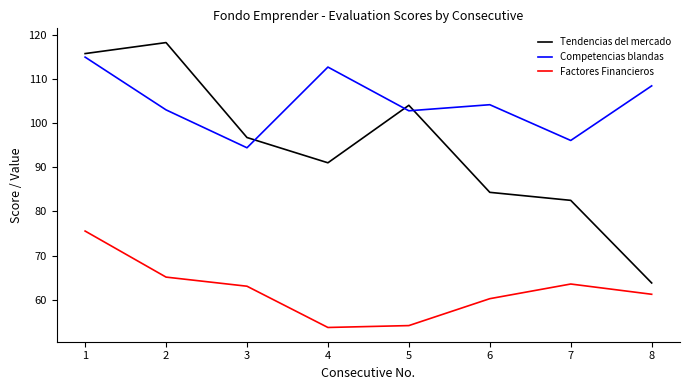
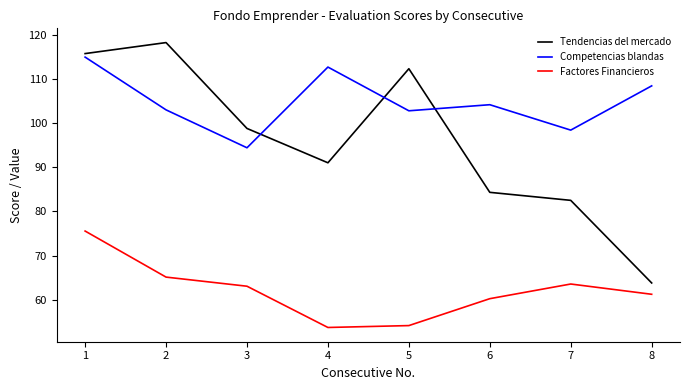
  {
    "Tendencias del mercado": {
      "1": 116,
      "2": 118,
-     "3": 97,
+     "3": 99,
      "4": 91,
-     "5": 104,
+     "5": 112,
      "6": 84,
      "7": 83,
      "8": 64
    },
    "Competencias blandas": {
      "1": 115,
      "2": 103,
      "3": 94,
      "4": 113,
      "5": 103,
      "6": 104,
-     "7": 96,
+     "7": 98,
      "8": 109
    },
    "Factores Financieros": {
      "1": 76,
      "2": 65,
      "3": 63,
      "4": 54,
      "5": 54,
      "6": 60,
      "7": 64,
      "8": 61
    }
  }
